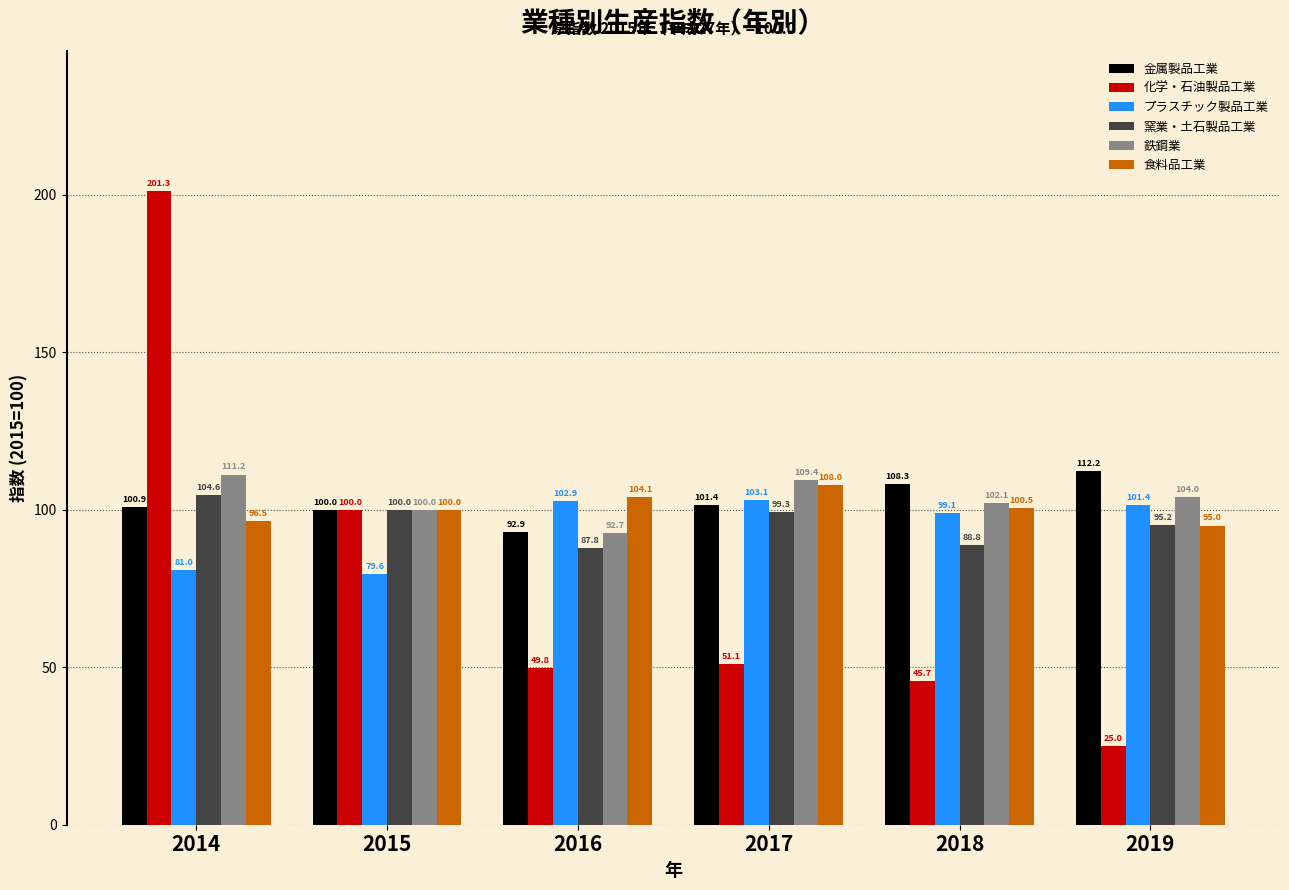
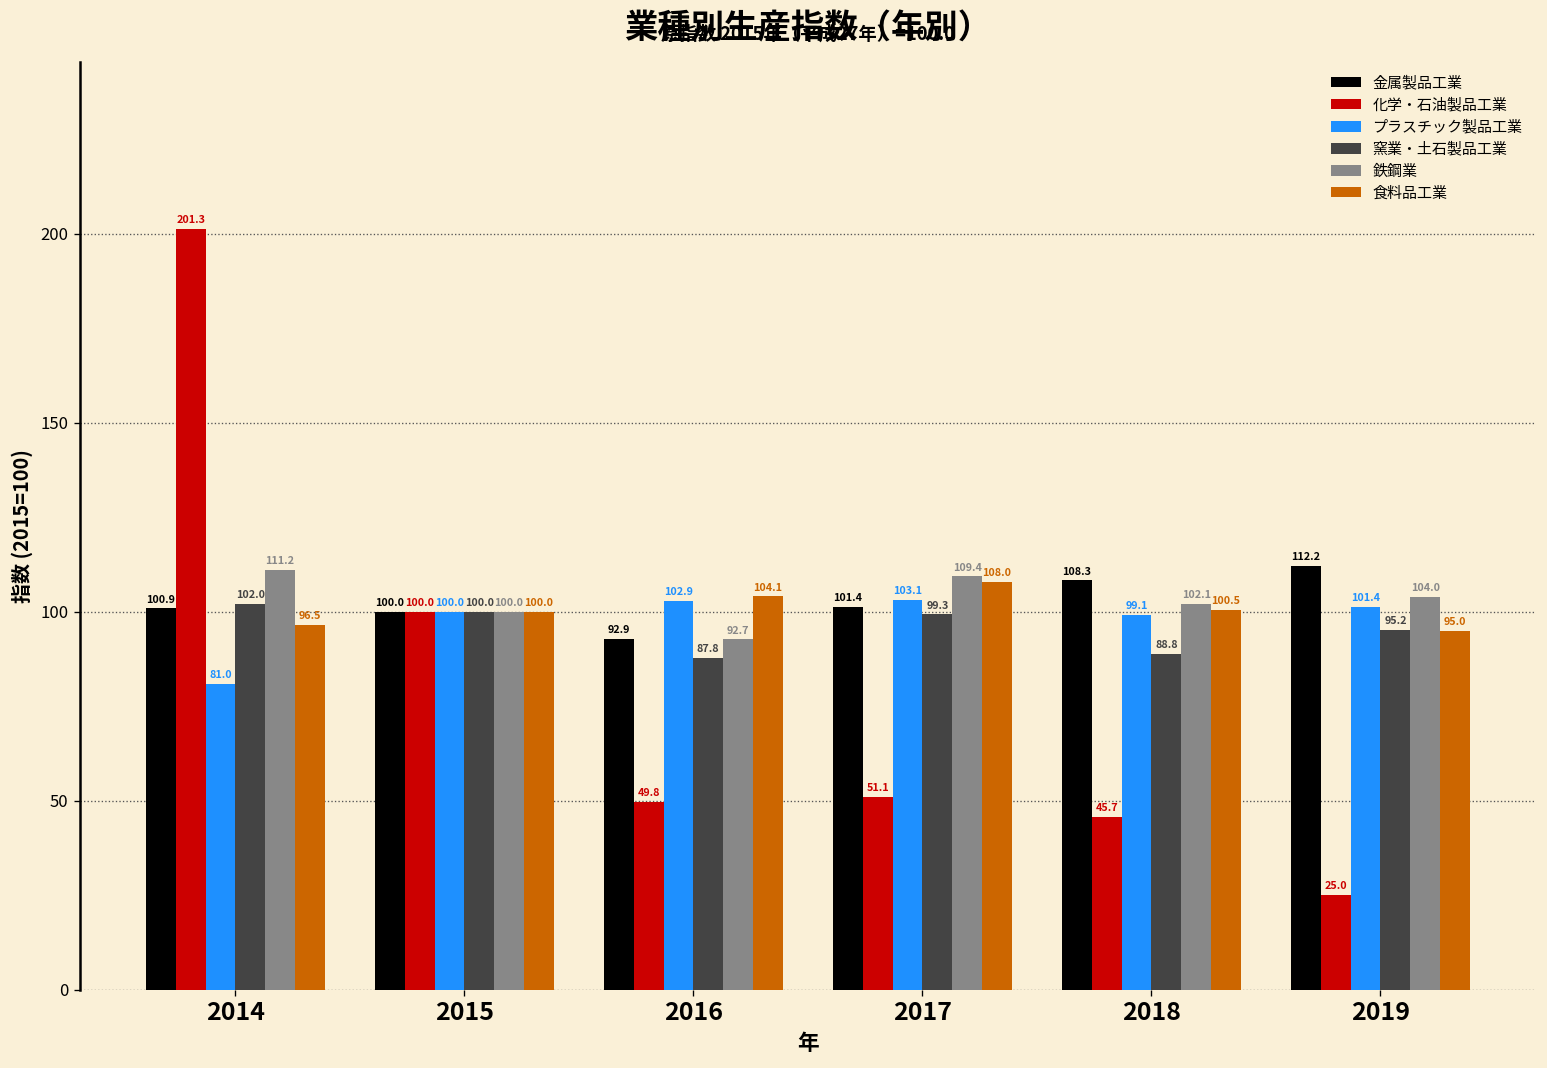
  {
    "金属製品工業": {
      "2014": 100.9,
      "2015": 100.0,
      "2016": 92.9,
      "2017": 101.4,
      "2018": 108.3,
      "2019": 112.2
    },
    "化学・石油製品工業": {
      "2014": 201.3,
      "2015": 100.0,
      "2016": 49.8,
      "2017": 51.1,
      "2018": 45.7,
      "2019": 25.0
    },
    "プラスチック製品工業": {
      "2014": 81.0,
-     "2015": 79.6,
+     "2015": 100.0,
      "2016": 102.9,
      "2017": 103.1,
      "2018": 99.1,
      "2019": 101.4
    },
    "窯業・土石製品工業": {
-     "2014": 104.6,
+     "2014": 102.0,
      "2015": 100.0,
      "2016": 87.8,
      "2017": 99.3,
      "2018": 88.8,
      "2019": 95.2
    },
    "鉄鋼業": {
      "2014": 111.2,
      "2015": 100.0,
      "2016": 92.7,
      "2017": 109.4,
      "2018": 102.1,
      "2019": 104.0
    },
    "食料品工業": {
      "2014": 96.5,
      "2015": 100.0,
      "2016": 104.1,
      "2017": 108.0,
      "2018": 100.5,
      "2019": 95.0
    }
  }
